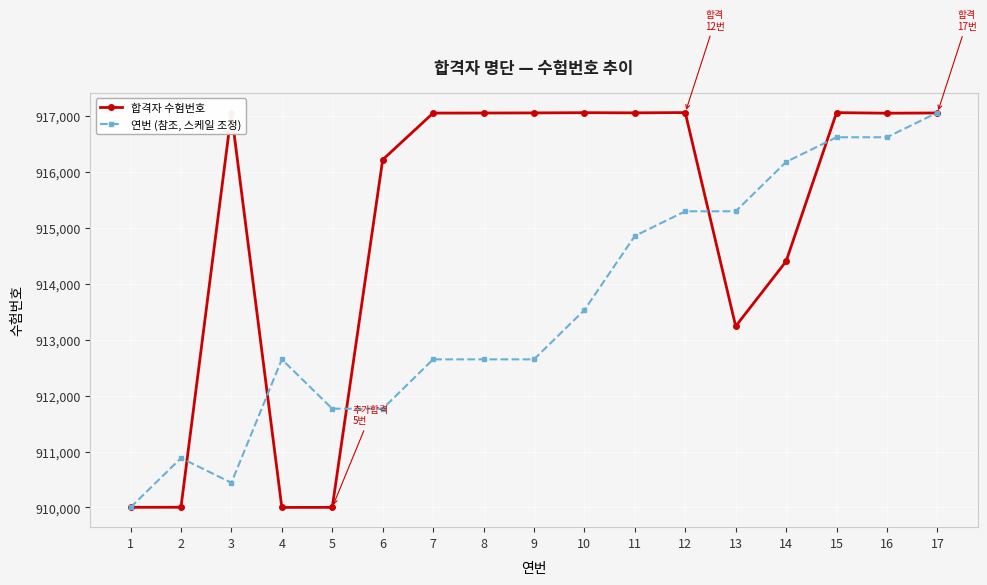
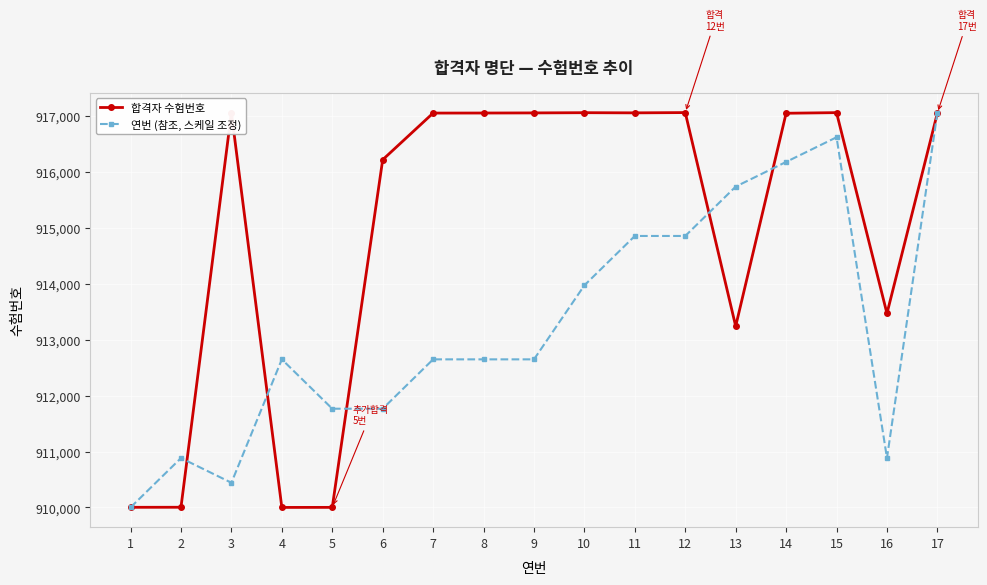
  {
    "합격자 수험번호": {
      "2": "910,000",
      "4": "910,000",
      "5": "910,000",
      "6": "916,200",
      "7": "917,100",
      "8": "917,100",
      "9": "917,100",
      "10": "917,100",
      "11": "917,100",
      "13": "913,200",
-     "14": "914,400",
+     "14": "917,000",
      "15": "917,100",
-     "16": "917,100"
+     "16": "913,500"
    },
    "연번 (참조, 스케일 조정)": {
      "2": "910,900",
      "3": "910,400",
      "4": "912,600",
      "5": "911,800",
      "7": "912,600",
      "8": "912,600",
      "9": "912,600",
-     "10": "913,500",
+     "10": "914,000",
      "11": "914,900",
-     "12": "915,300",
-     "13": "915,300",
+     "12": "914,900",
+     "13": "915,700",
      "14": "916,200",
      "15": "916,600",
-     "16": "916,600"
+     "16": "910,900"
    }
  }
